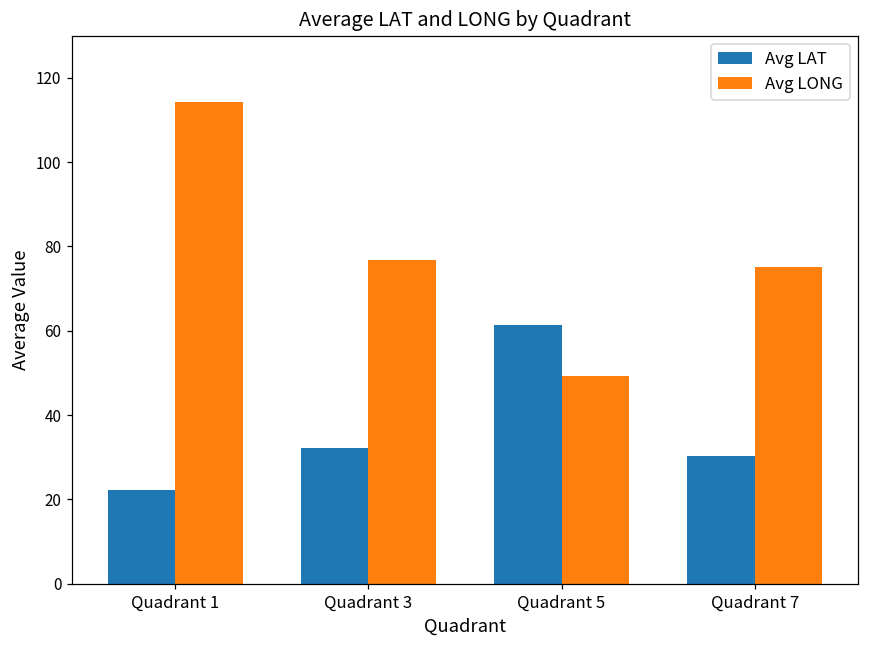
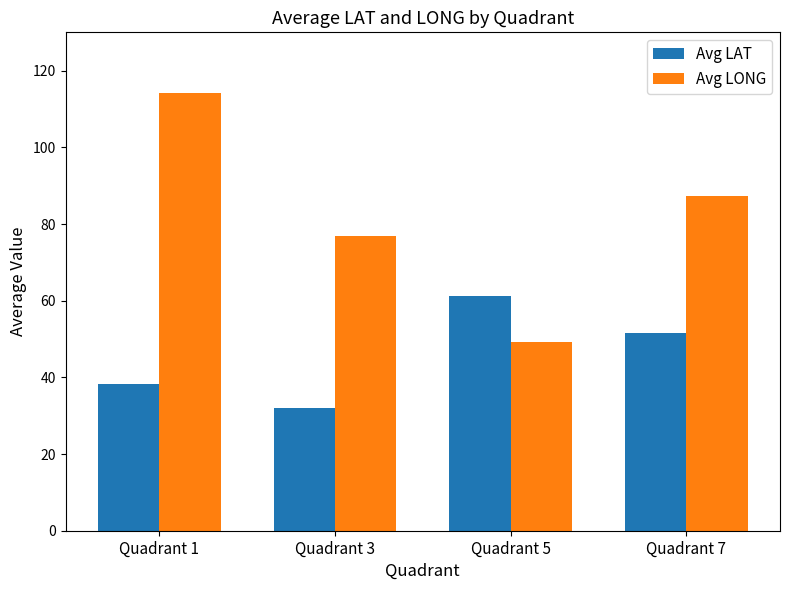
  {
    "Avg LAT": {
-     "Quadrant 1": 22,
+     "Quadrant 1": 38,
      "Quadrant 3": 32,
      "Quadrant 5": 61,
-     "Quadrant 7": 30
+     "Quadrant 7": 52
    },
    "Avg LONG": {
      "Quadrant 1": 114,
      "Quadrant 3": 77,
      "Quadrant 5": 49,
-     "Quadrant 7": 75
+     "Quadrant 7": 87
    }
  }
